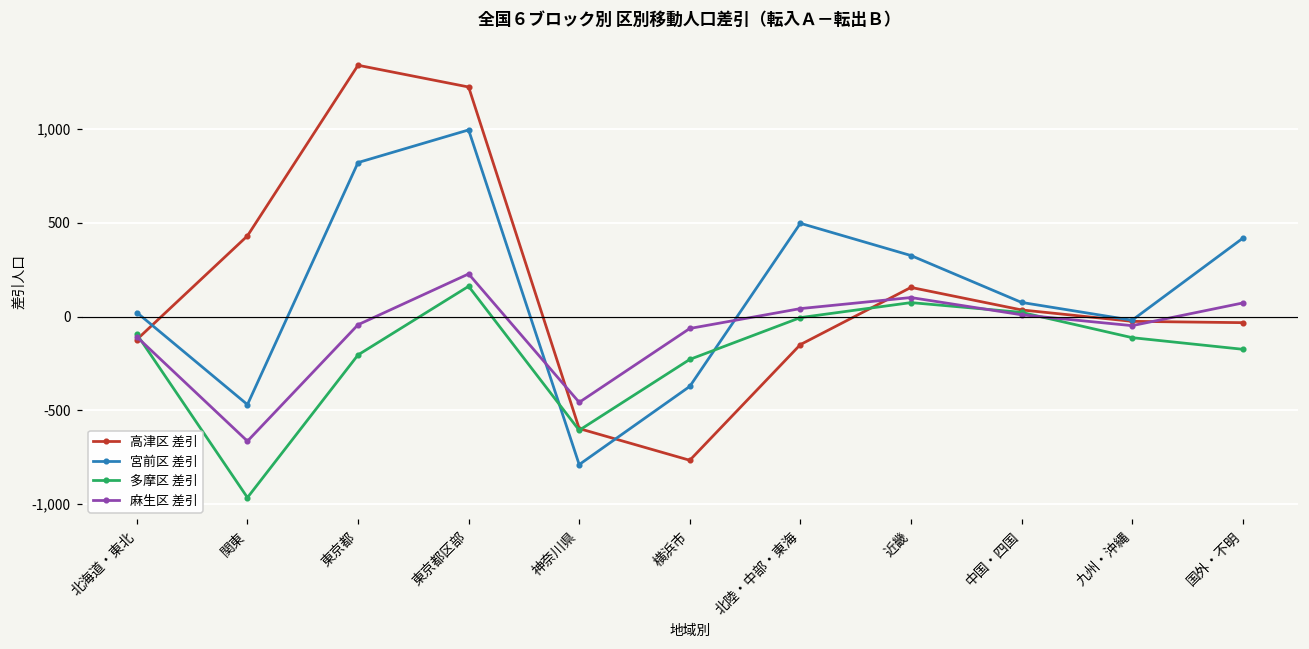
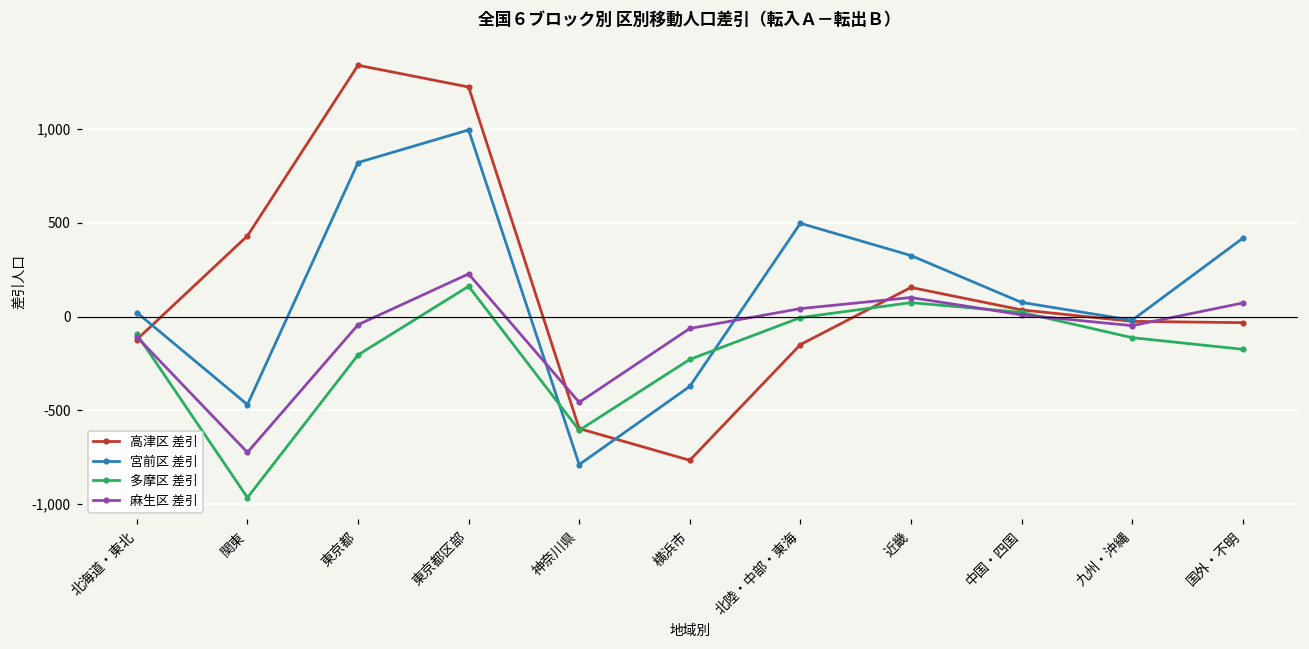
  {
    "高津区 差引": {
      "関東": "430",
      "東京都": "1,340",
      "東京都区部": "1,230",
      "横浜市": "-770",
      "北陸・中部・東海": "-150",
      "近畿": "160",
      "国外・不明": "-30"
    },
    "宮前区 差引": {
      "北海道・東北": "20",
      "関東": "-470",
      "東京都": "820",
      "東京都区部": "1,000",
      "神奈川県": "-790",
      "横浜市": "-370",
      "北陸・中部・東海": "500",
      "近畿": "330",
      "中国・四国": "80",
      "国外・不明": "420"
    },
    "多摩区 差引": {
      "関東": "-970",
      "東京都": "-200",
      "東京都区部": "160",
      "横浜市": "-230",
      "北陸・中部・東海": "-10",
      "近畿": "80",
      "九州・沖縄": "-110",
      "国外・不明": "-170"
    },
    "麻生区 差引": {
-     "関東": "-660",
+     "関東": "-720",
      "東京都": "-40",
      "東京都区部": "230",
      "神奈川県": "-460",
      "横浜市": "-60",
      "北陸・中部・東海": "40",
      "近畿": "100",
      "九州・沖縄": "-50",
      "国外・不明": "70"
    }
  }
